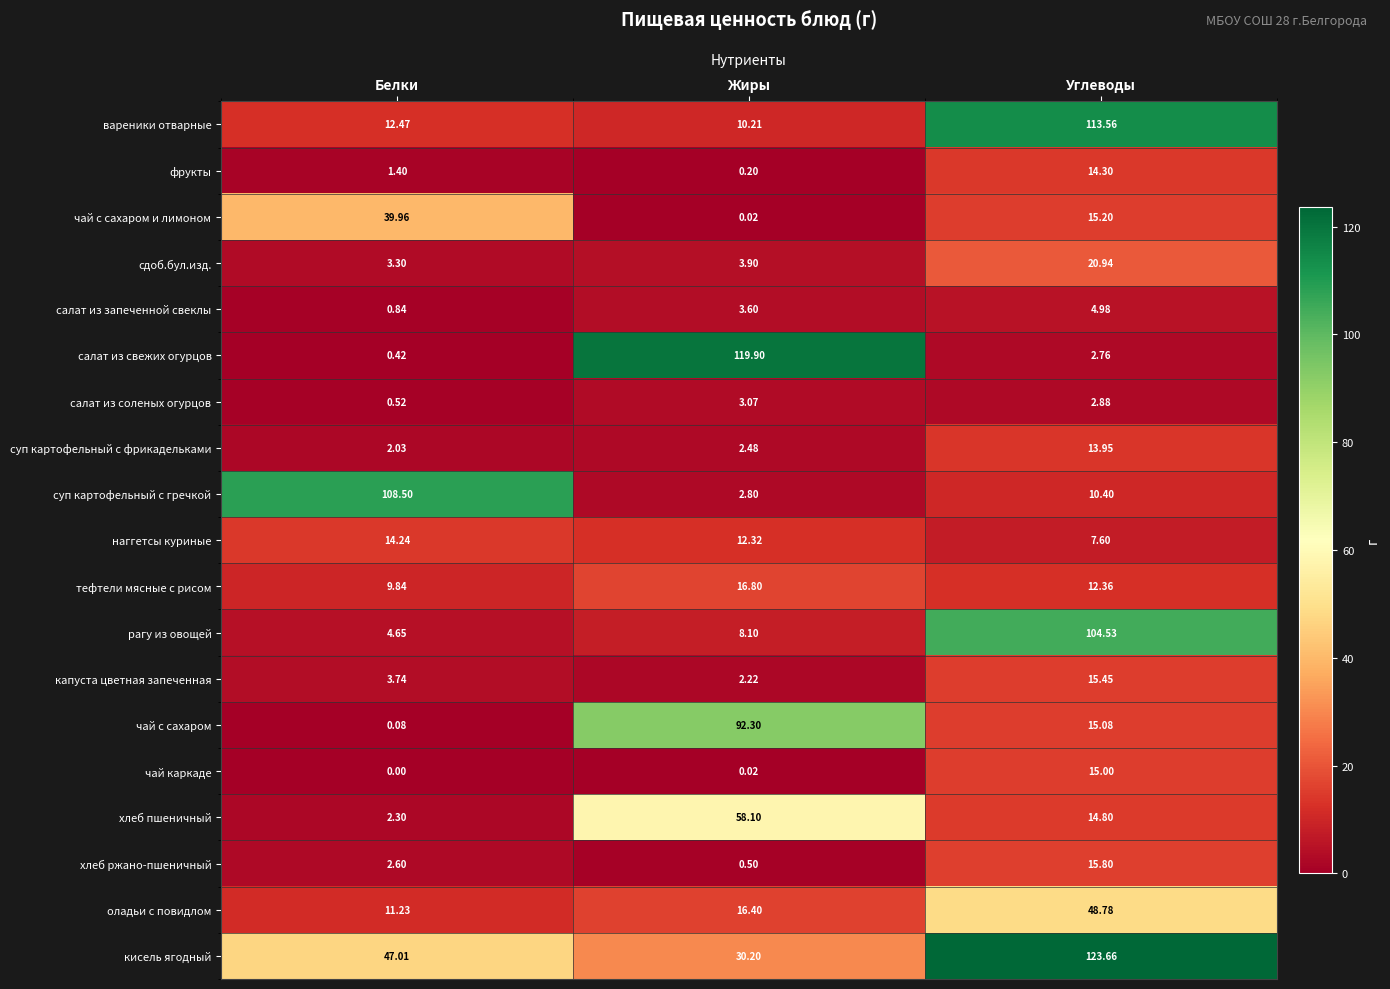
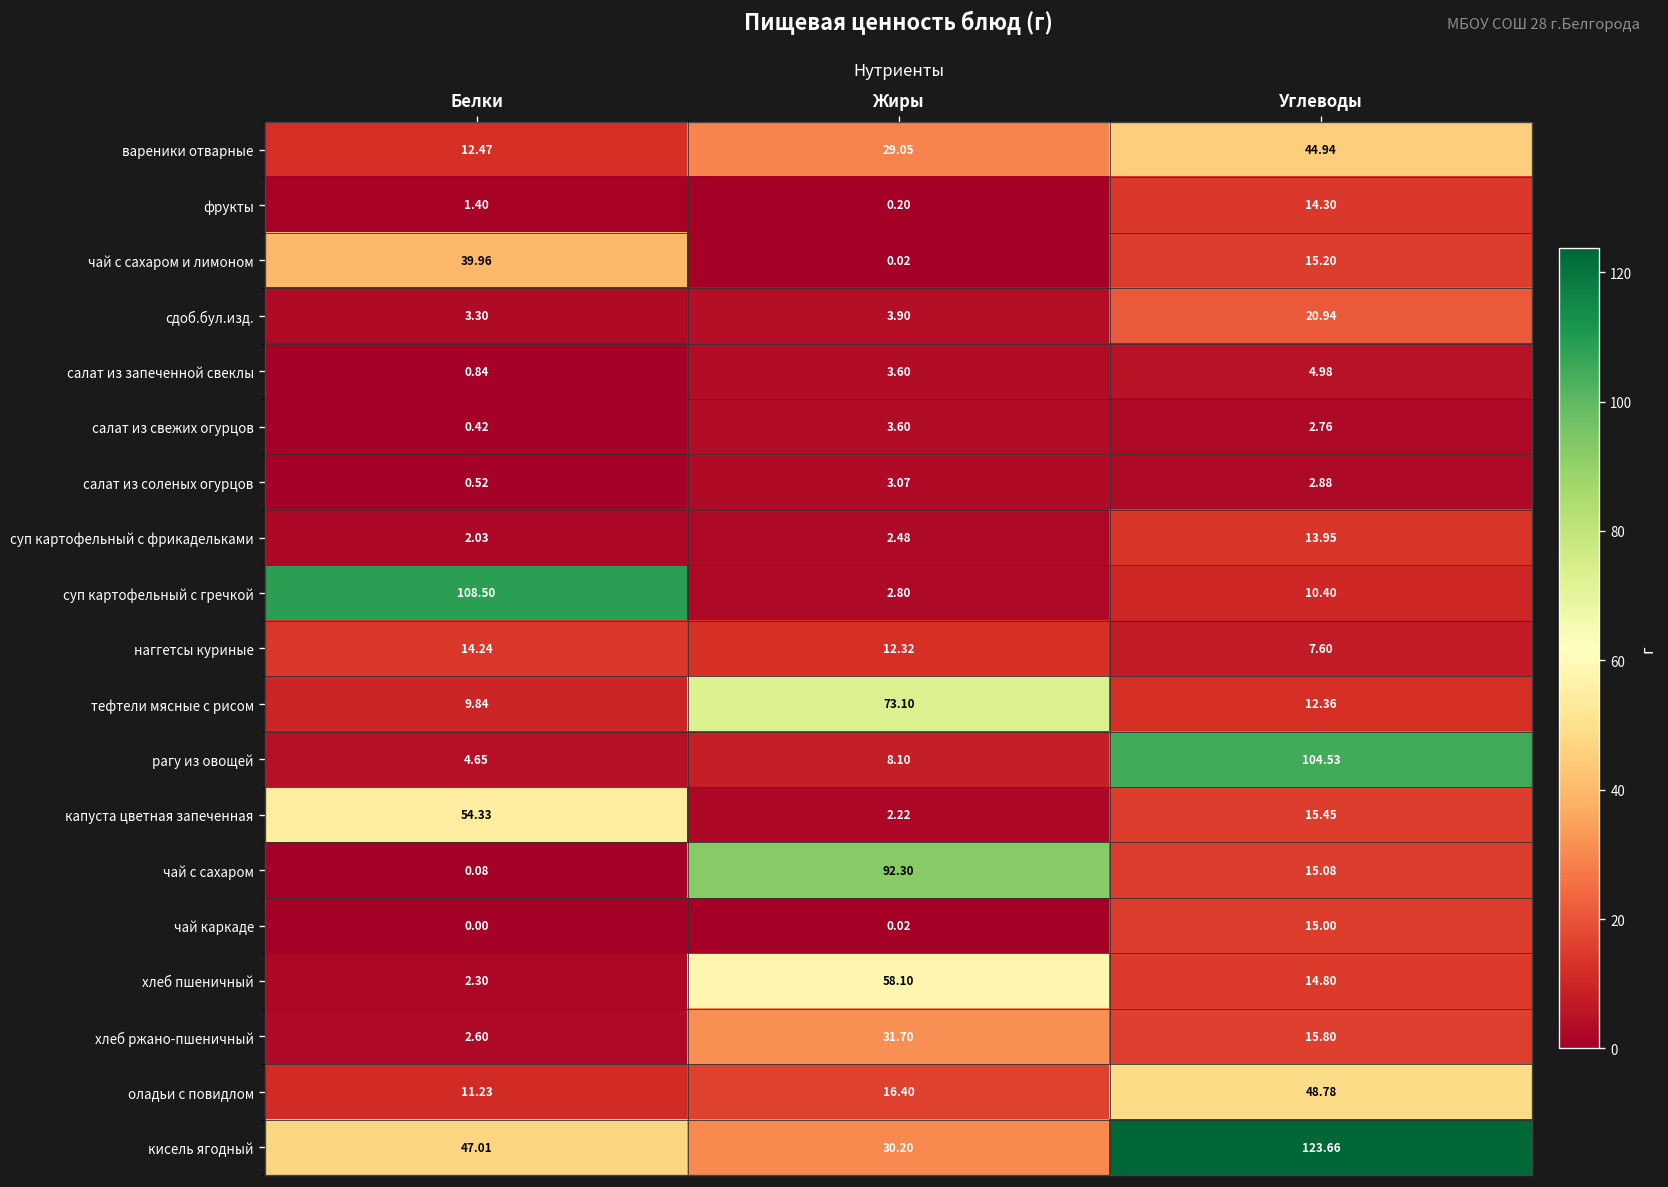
  {
    "вареники отварные": {
      "Белки": 12.47,
-     "Жиры": 10.21,
-     "Углеводы": 113.56
+     "Жиры": 29.05,
+     "Углеводы": 44.94
    },
    "фрукты": {
      "Белки": 1.40,
      "Жиры": 0.20,
      "Углеводы": 14.30
    },
    "чай с сахаром и лимоном": {
      "Белки": 39.96,
      "Жиры": 0.02,
      "Углеводы": 15.20
    },
    "сдоб.бул.изд.": {
      "Белки": 3.30,
      "Жиры": 3.90,
      "Углеводы": 20.94
    },
    "салат из запеченной свеклы": {
      "Белки": 0.84,
      "Жиры": 3.60,
      "Углеводы": 4.98
    },
    "салат из свежих огурцов": {
      "Белки": 0.42,
-     "Жиры": 119.90,
+     "Жиры": 3.60,
      "Углеводы": 2.76
    },
    "салат из соленых огурцов": {
      "Белки": 0.52,
      "Жиры": 3.07,
      "Углеводы": 2.88
    },
    "суп картофельный с фрикадельками": {
      "Белки": 2.03,
      "Жиры": 2.48,
      "Углеводы": 13.95
    },
    "суп картофельный с гречкой": {
      "Белки": 108.50,
      "Жиры": 2.80,
      "Углеводы": 10.40
    },
    "наггетсы куриные": {
      "Белки": 14.24,
      "Жиры": 12.32,
      "Углеводы": 7.60
    },
    "тефтели мясные с рисом": {
      "Белки": 9.84,
-     "Жиры": 16.80,
+     "Жиры": 73.10,
      "Углеводы": 12.36
    },
    "рагу из овощей": {
      "Белки": 4.65,
      "Жиры": 8.10,
      "Углеводы": 104.53
    },
    "капуста цветная запеченная": {
-     "Белки": 3.74,
+     "Белки": 54.33,
      "Жиры": 2.22,
      "Углеводы": 15.45
    },
    "чай с сахаром": {
      "Белки": 0.08,
      "Жиры": 92.30,
      "Углеводы": 15.08
    },
    "чай каркаде": {
      "Белки": 0.00,
      "Жиры": 0.02,
      "Углеводы": 15.00
    },
    "хлеб пшеничный": {
      "Белки": 2.30,
      "Жиры": 58.10,
      "Углеводы": 14.80
    },
    "хлеб ржано-пшеничный": {
      "Белки": 2.60,
-     "Жиры": 0.50,
+     "Жиры": 31.70,
      "Углеводы": 15.80
    },
    "оладьи с повидлом": {
      "Белки": 11.23,
      "Жиры": 16.40,
      "Углеводы": 48.78
    },
    "кисель ягодный": {
      "Белки": 47.01,
      "Жиры": 30.20,
      "Углеводы": 123.66
    }
  }
